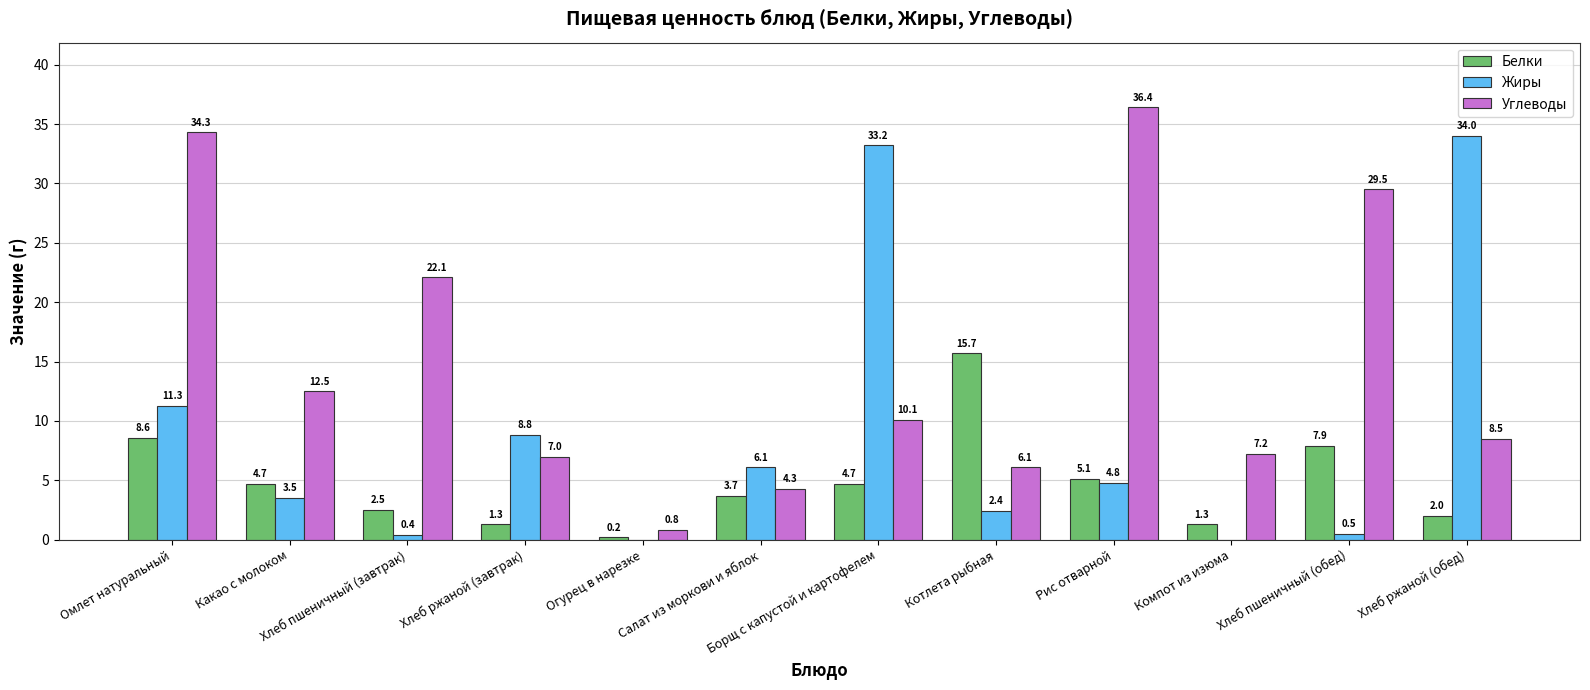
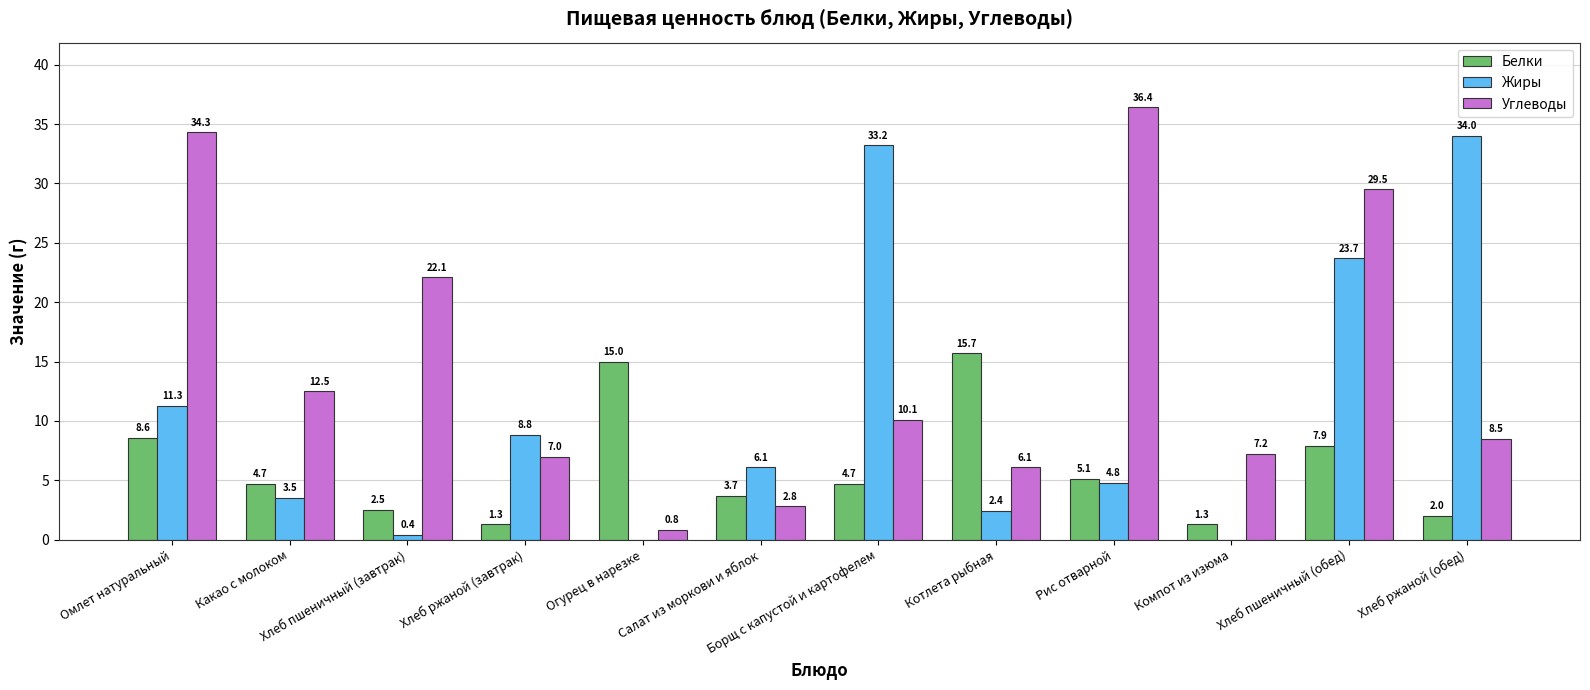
  {
    "Белки": {
      "Омлет натуральный": 8.6,
      "Какао с молоком": 4.7,
      "Хлеб пшеничный (завтрак)": 2.5,
      "Хлеб ржаной (завтрак)": 1.3,
-     "Огурец в нарезке": 0.2,
+     "Огурец в нарезке": 15.0,
      "Салат из моркови и яблок": 3.7,
      "Борщ с капустой и картофелем": 4.7,
      "Котлета рыбная": 15.7,
      "Рис отварной": 5.1,
      "Компот из изюма": 1.3,
      "Хлеб пшеничный (обед)": 7.9,
      "Хлеб ржаной (обед)": 2.0
    },
    "Жиры": {
      "Омлет натуральный": 11.3,
      "Какао с молоком": 3.5,
      "Хлеб пшеничный (завтрак)": 0.4,
      "Хлеб ржаной (завтрак)": 8.8,
      "Салат из моркови и яблок": 6.1,
      "Борщ с капустой и картофелем": 33.2,
      "Котлета рыбная": 2.4,
      "Рис отварной": 4.8,
-     "Хлеб пшеничный (обед)": 0.5,
+     "Хлеб пшеничный (обед)": 23.7,
      "Хлеб ржаной (обед)": 34.0
    },
    "Углеводы": {
      "Омлет натуральный": 34.3,
      "Какао с молоком": 12.5,
      "Хлеб пшеничный (завтрак)": 22.1,
      "Хлеб ржаной (завтрак)": 7.0,
      "Огурец в нарезке": 0.8,
-     "Салат из моркови и яблок": 4.3,
+     "Салат из моркови и яблок": 2.8,
      "Борщ с капустой и картофелем": 10.1,
      "Котлета рыбная": 6.1,
      "Рис отварной": 36.4,
      "Компот из изюма": 7.2,
      "Хлеб пшеничный (обед)": 29.5,
      "Хлеб ржаной (обед)": 8.5
    }
  }
